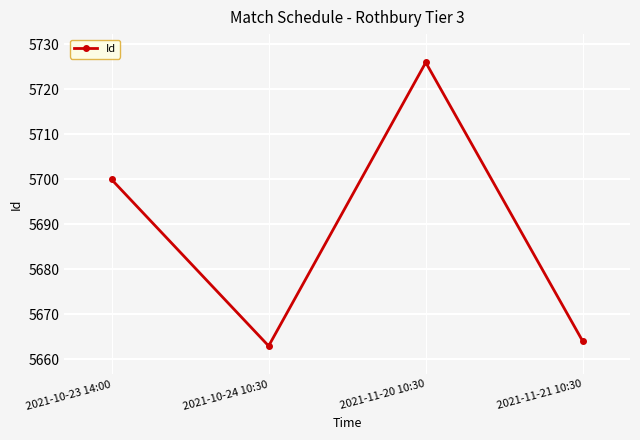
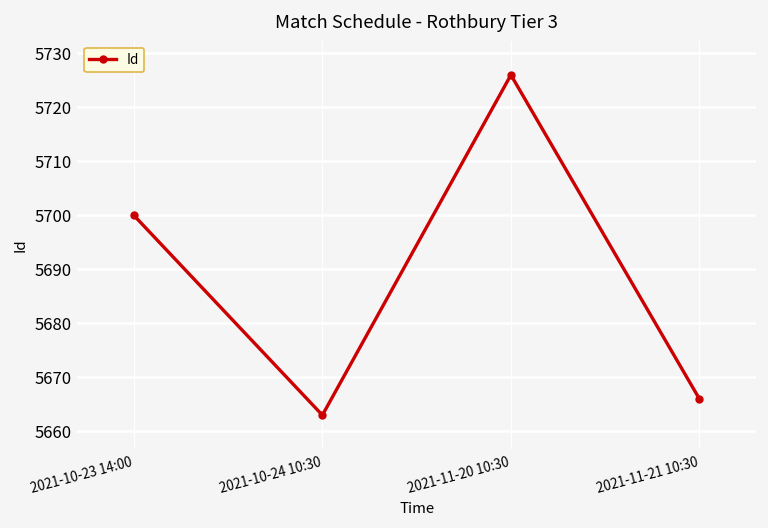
  {
    "2021-10-23 14:00": 5700,
    "2021-10-24 10:30": 5663,
    "2021-11-20 10:30": 5726,
-   "2021-11-21 10:30": 5664
+   "2021-11-21 10:30": 5666
  }
